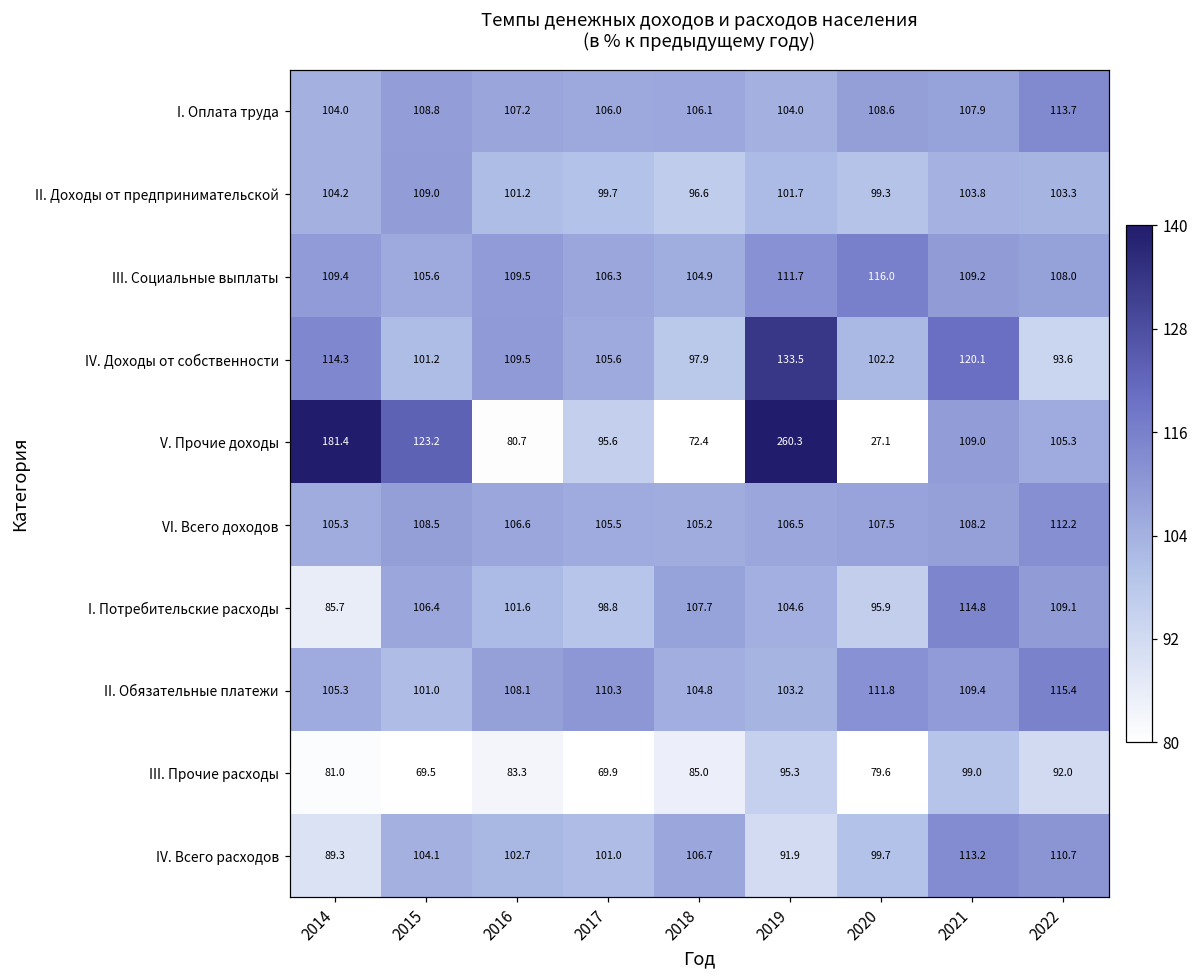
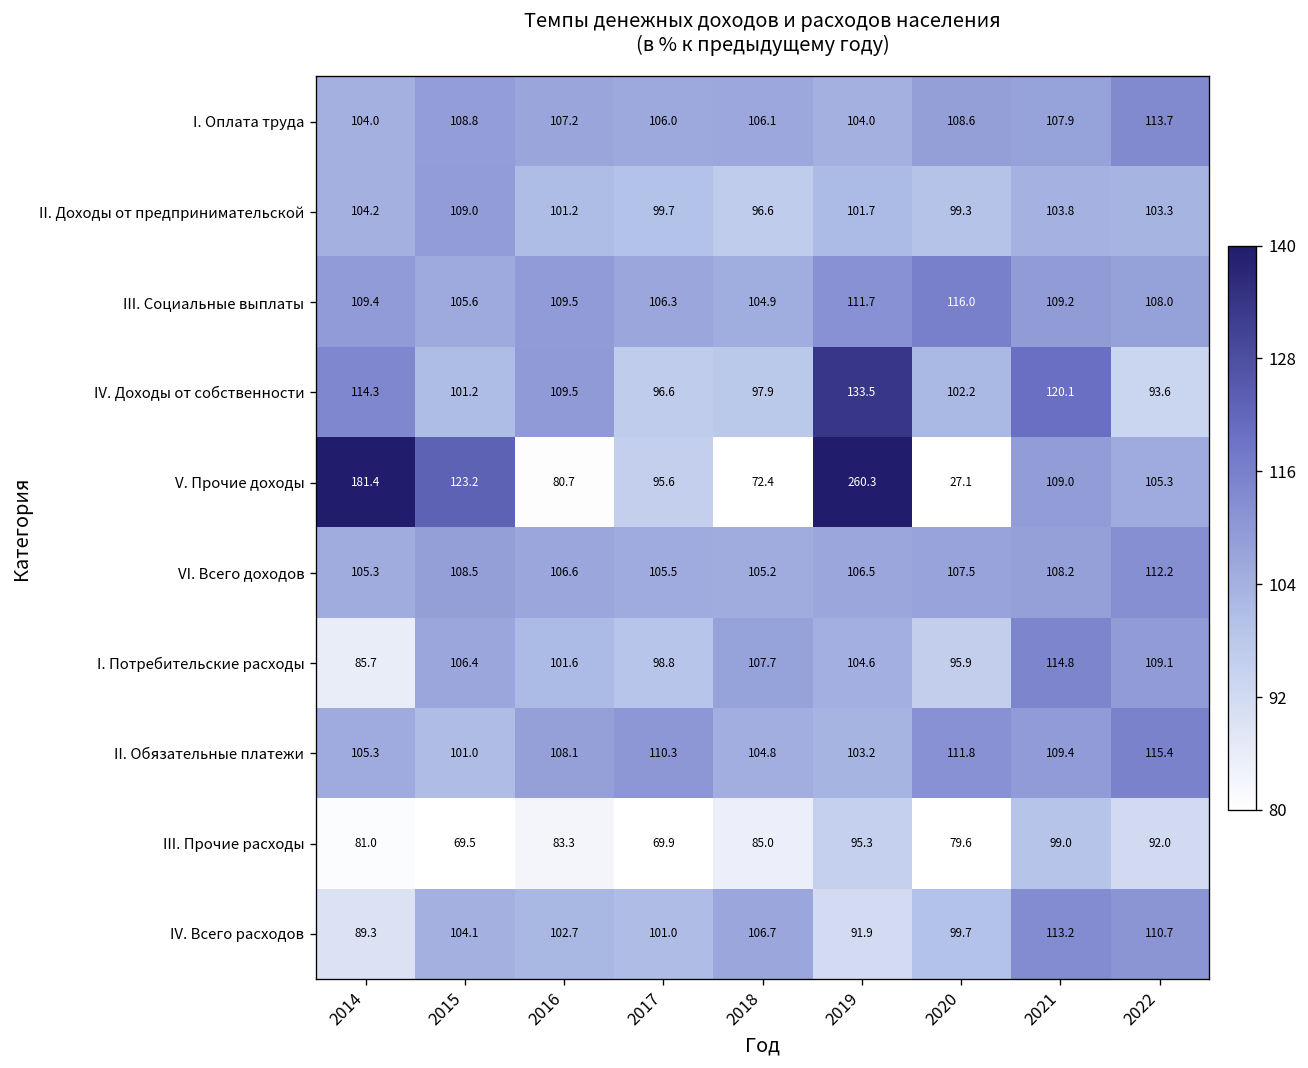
  {
    "I. Оплата труда": {
      "2014": 104.0,
      "2015": 108.8,
      "2016": 107.2,
      "2017": 106.0,
      "2018": 106.1,
      "2019": 104.0,
      "2020": 108.6,
      "2021": 107.9,
      "2022": 113.7
    },
    "II. Доходы от предпринимательской": {
      "2014": 104.2,
      "2015": 109.0,
      "2016": 101.2,
      "2017": 99.7,
      "2018": 96.6,
      "2019": 101.7,
      "2020": 99.3,
      "2021": 103.8,
      "2022": 103.3
    },
    "III. Социальные выплаты": {
      "2014": 109.4,
      "2015": 105.6,
      "2016": 109.5,
      "2017": 106.3,
      "2018": 104.9,
      "2019": 111.7,
      "2020": 116.0,
      "2021": 109.2,
      "2022": 108.0
    },
    "IV. Доходы от собственности": {
      "2014": 114.3,
      "2015": 101.2,
      "2016": 109.5,
-     "2017": 105.6,
+     "2017": 96.6,
      "2018": 97.9,
      "2019": 133.5,
      "2020": 102.2,
      "2021": 120.1,
      "2022": 93.6
    },
    "V. Прочие доходы": {
      "2014": 181.4,
      "2015": 123.2,
      "2016": 80.7,
      "2017": 95.6,
      "2018": 72.4,
      "2019": 260.3,
      "2020": 27.1,
      "2021": 109.0,
      "2022": 105.3
    },
    "VI. Всего доходов": {
      "2014": 105.3,
      "2015": 108.5,
      "2016": 106.6,
      "2017": 105.5,
      "2018": 105.2,
      "2019": 106.5,
      "2020": 107.5,
      "2021": 108.2,
      "2022": 112.2
    },
    "I. Потребительские расходы": {
      "2014": 85.7,
      "2015": 106.4,
      "2016": 101.6,
      "2017": 98.8,
      "2018": 107.7,
      "2019": 104.6,
      "2020": 95.9,
      "2021": 114.8,
      "2022": 109.1
    },
    "II. Обязательные платежи": {
      "2014": 105.3,
      "2015": 101.0,
      "2016": 108.1,
      "2017": 110.3,
      "2018": 104.8,
      "2019": 103.2,
      "2020": 111.8,
      "2021": 109.4,
      "2022": 115.4
    },
    "III. Прочие расходы": {
      "2014": 81.0,
      "2015": 69.5,
      "2016": 83.3,
      "2017": 69.9,
      "2018": 85.0,
      "2019": 95.3,
      "2020": 79.6,
      "2021": 99.0,
      "2022": 92.0
    },
    "IV. Всего расходов": {
      "2014": 89.3,
      "2015": 104.1,
      "2016": 102.7,
      "2017": 101.0,
      "2018": 106.7,
      "2019": 91.9,
      "2020": 99.7,
      "2021": 113.2,
      "2022": 110.7
    }
  }
